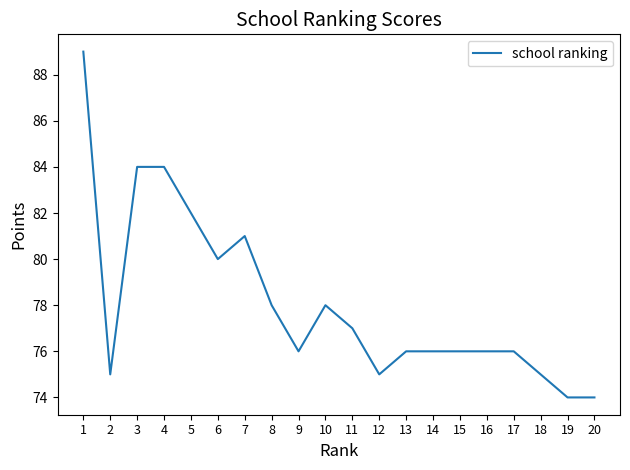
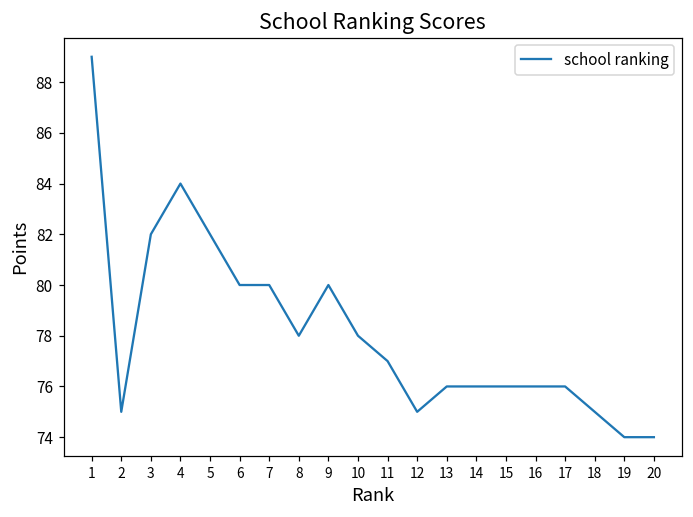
  {
    "1": 89,
    "2": 75,
-   "3": 84,
+   "3": 82,
    "4": 84,
    "5": 82,
    "6": 80,
-   "7": 81,
+   "7": 80,
    "8": 78,
-   "9": 76,
+   "9": 80,
    "10": 78,
    "11": 77,
    "12": 75,
    "13": 76,
    "14": 76,
    "15": 76,
    "16": 76,
    "17": 76,
    "18": 75,
    "19": 74,
    "20": 74
  }
